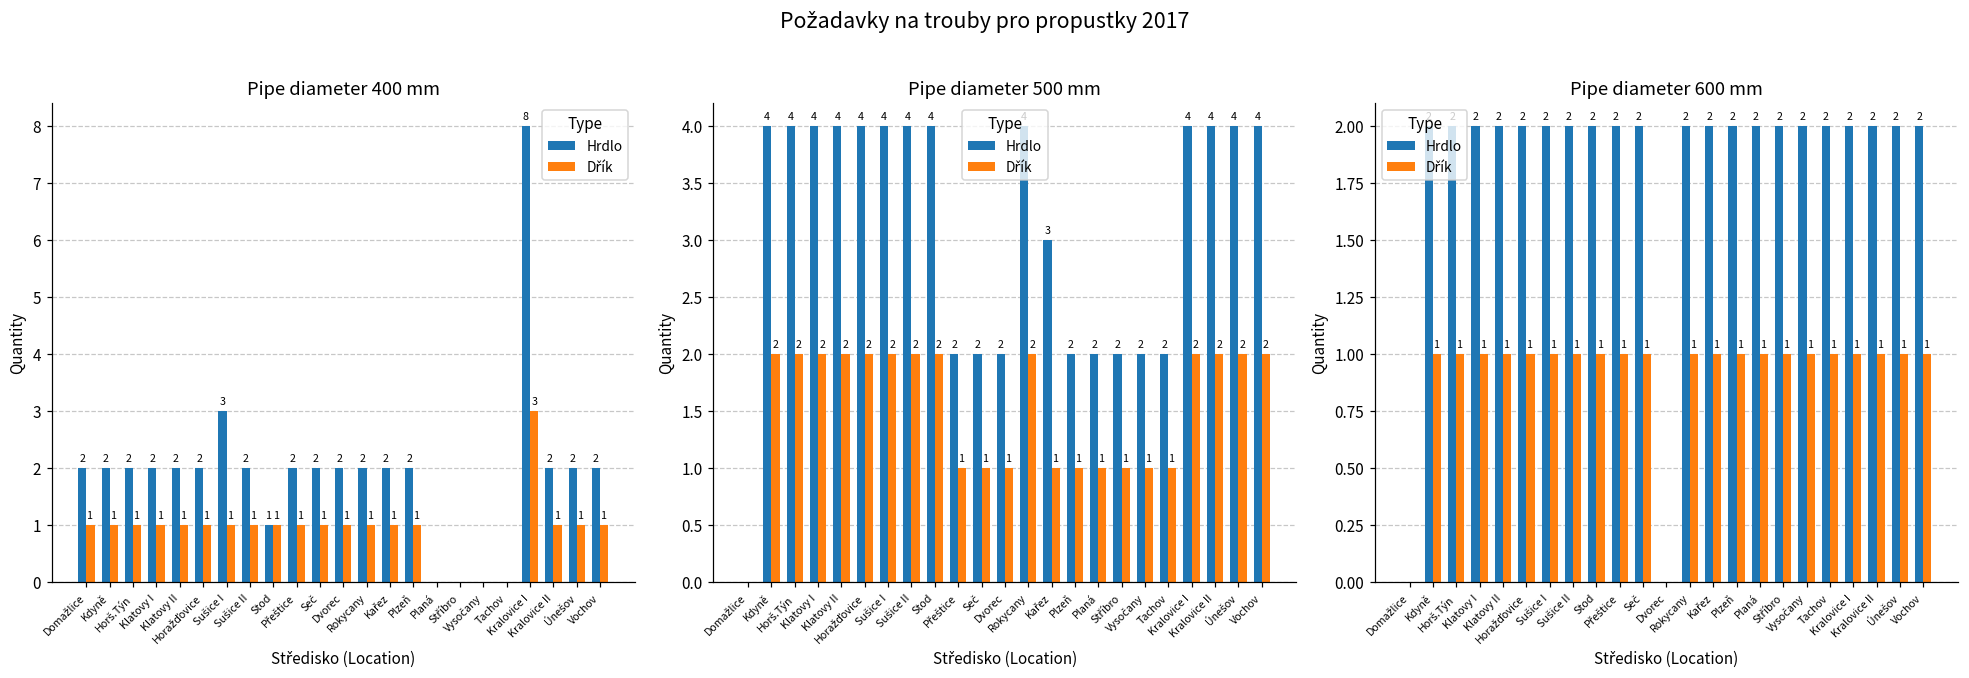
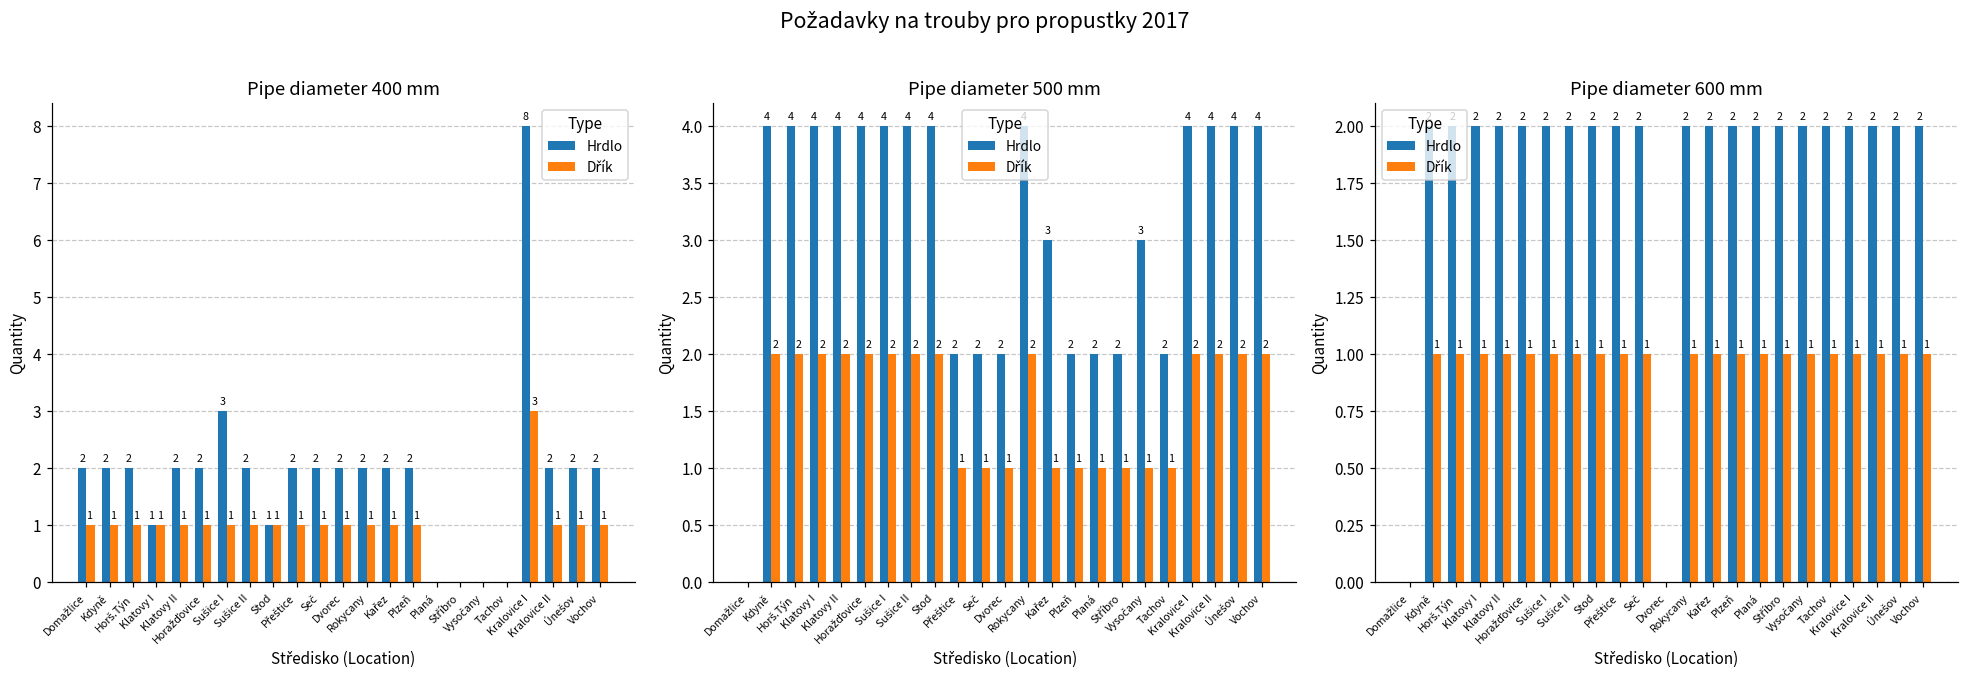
  {
    "Pipe diameter 400 mm": {
      "Hrdlo": {
        "Domažlice": 2,
        "Kdyně": 2,
        "Horš.Týn": 2,
-       "Klatovy I": 2,
+       "Klatovy I": 1,
        "Klatovy II": 2,
        "Horažďovice": 2,
        "Sušice I": 3,
        "Sušice II": 2,
        "Stod": 1,
        "Přeštice": 2,
        "Seč": 2,
        "Dvorec": 2,
        "Rokycany": 2,
        "Kařez": 2,
        "Plzeň": 2,
        "Kralovice I": 8,
        "Kralovice II": 2,
        "Únešov": 2,
        "Vochov": 2
      },
      "Dřík": {
        "Domažlice": 1,
        "Kdyně": 1,
        "Horš.Týn": 1,
        "Klatovy I": 1,
        "Klatovy II": 1,
        "Horažďovice": 1,
        "Sušice I": 1,
        "Sušice II": 1,
        "Stod": 1,
        "Přeštice": 1,
        "Seč": 1,
        "Dvorec": 1,
        "Rokycany": 1,
        "Kařez": 1,
        "Plzeň": 1,
        "Kralovice I": 3,
        "Kralovice II": 1,
        "Únešov": 1,
        "Vochov": 1
      }
    },
    "Pipe diameter 500 mm": {
      "Hrdlo": {
        "Kdyně": 4,
        "Horš.Týn": 4,
        "Klatovy I": 4,
        "Klatovy II": 4,
        "Horažďovice": 4,
        "Sušice I": 4,
        "Sušice II": 4,
        "Stod": 4,
        "Přeštice": 2,
        "Seč": 2,
        "Dvorec": 2,
        "Kařez": 3,
        "Plzeň": 2,
        "Planá": 2,
        "Stříbro": 2,
-       "Vysočany": 2,
+       "Vysočany": 3,
        "Tachov": 2,
        "Kralovice I": 4,
        "Kralovice II": 4,
        "Únešov": 4,
        "Vochov": 4
      },
      "Dřík": {
        "Kdyně": 2,
        "Horš.Týn": 2,
        "Klatovy I": 2,
        "Klatovy II": 2,
        "Horažďovice": 2,
        "Sušice I": 2,
        "Sušice II": 2,
        "Stod": 2,
        "Přeštice": 1,
        "Seč": 1,
        "Dvorec": 1,
        "Rokycany": 2,
        "Kařez": 1,
        "Plzeň": 1,
        "Planá": 1,
        "Stříbro": 1,
        "Vysočany": 1,
        "Tachov": 1,
        "Kralovice I": 2,
        "Kralovice II": 2,
        "Únešov": 2,
        "Vochov": 2
      }
    },
    "Pipe diameter 600 mm": {
      "Hrdlo": {
        "Klatovy I": 2,
        "Klatovy II": 2,
        "Horažďovice": 2,
        "Sušice I": 2,
        "Sušice II": 2,
        "Stod": 2,
        "Přeštice": 2,
        "Seč": 2,
        "Rokycany": 2,
        "Kařez": 2,
        "Plzeň": 2,
        "Planá": 2,
        "Stříbro": 2,
        "Vysočany": 2,
        "Tachov": 2,
        "Kralovice I": 2,
        "Kralovice II": 2,
        "Únešov": 2,
        "Vochov": 2
      },
      "Dřík": {
        "Kdyně": 1,
        "Horš.Týn": 1,
        "Klatovy I": 1,
        "Klatovy II": 1,
        "Horažďovice": 1,
        "Sušice I": 1,
        "Sušice II": 1,
        "Stod": 1,
        "Přeštice": 1,
        "Seč": 1,
        "Rokycany": 1,
        "Kařez": 1,
        "Plzeň": 1,
        "Planá": 1,
        "Stříbro": 1,
        "Vysočany": 1,
        "Tachov": 1,
        "Kralovice I": 1,
        "Kralovice II": 1,
        "Únešov": 1,
        "Vochov": 1
      }
    }
  }
